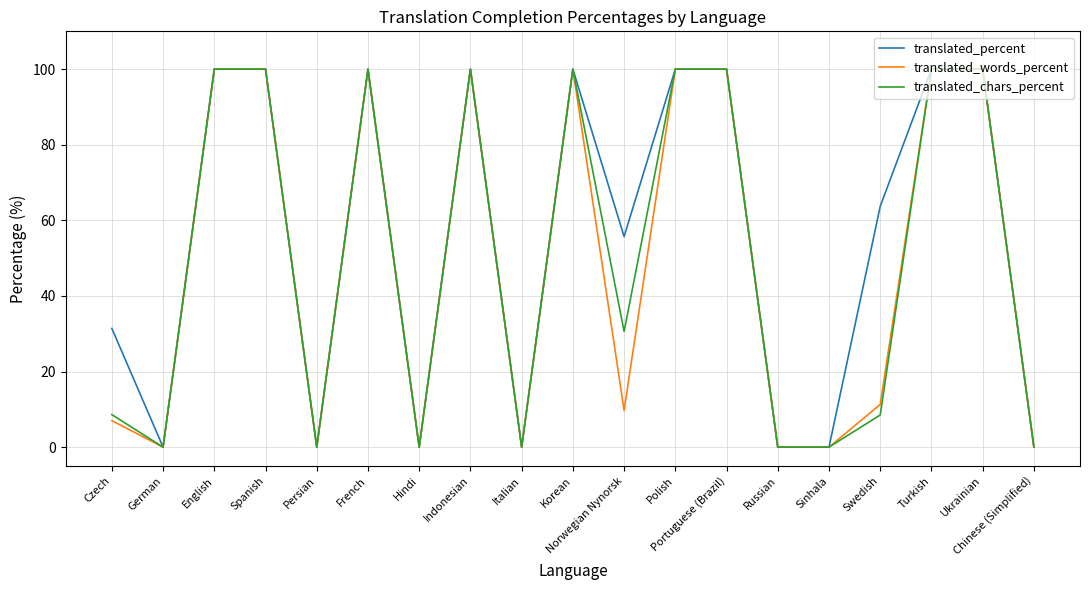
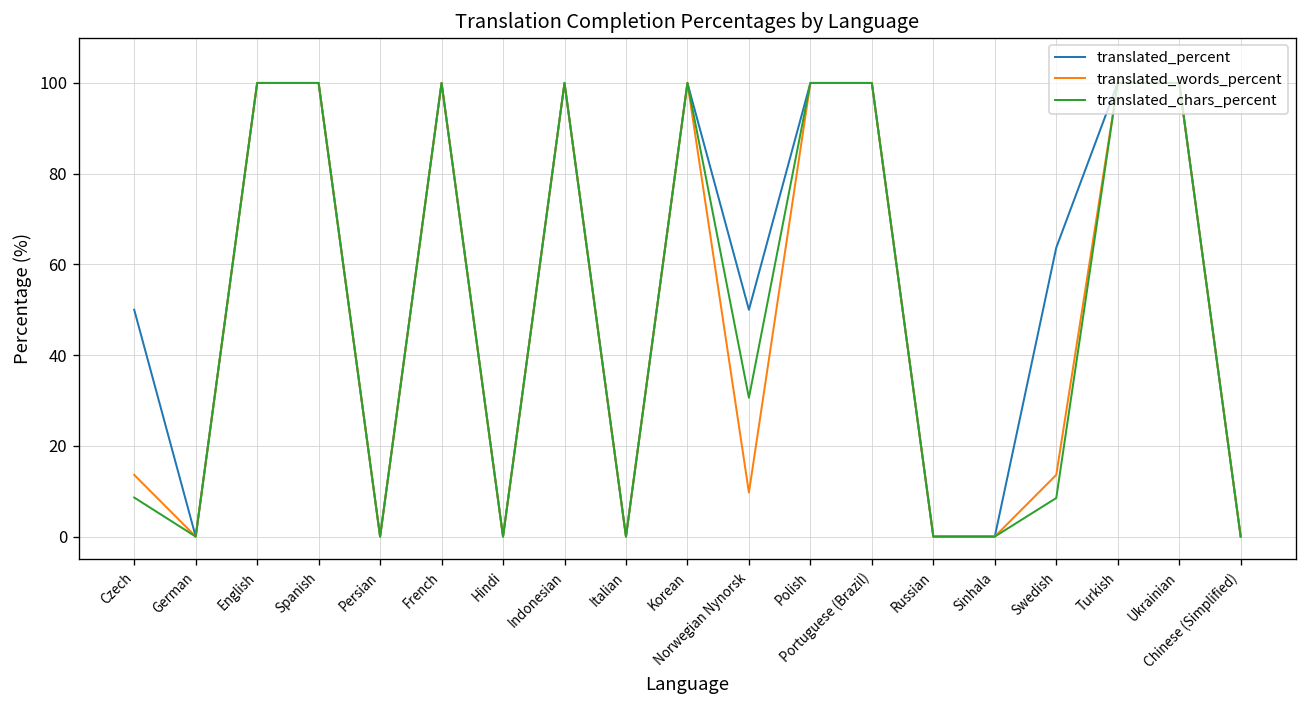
  {
    "translated_percent": {
-     "Czech": 31,
-     "Norwegian Nynorsk": 56,
+     "Czech": 50,
+     "Norwegian Nynorsk": 50,
      "Swedish": 64
    },
    "translated_words_percent": {
-     "Czech": 7,
+     "Czech": 14,
      "Norwegian Nynorsk": 10,
-     "Swedish": 11
+     "Swedish": 14
    },
    "translated_chars_percent": {
      "Czech": 9,
      "Norwegian Nynorsk": 31,
      "Swedish": 9
    }
  }
